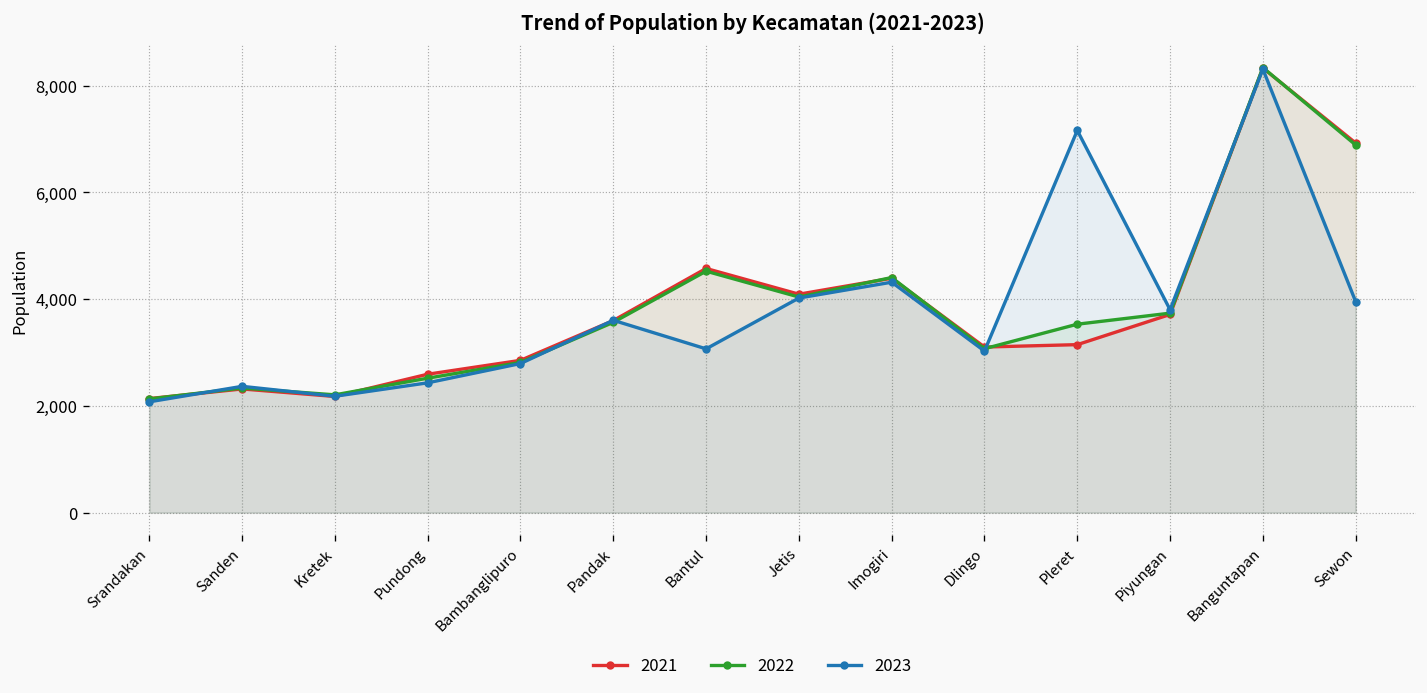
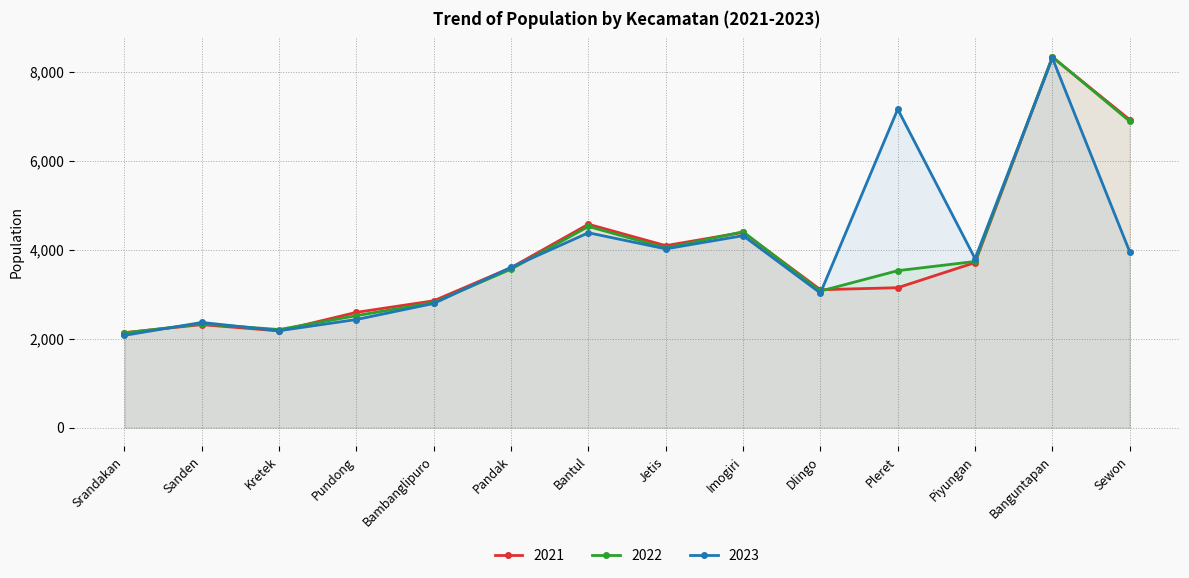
  {
    "2021": {
      "Pundong": "2,600",
      "Pleret": "3,100"
    },
    "2022": {
      "Pundong": "2,500",
      "Pleret": "3,500"
    },
    "2023": {
      "Pundong": "2,400",
-     "Bantul": "3,100",
+     "Bantul": "4,400",
      "Imogiri": "4,300",
      "Pleret": "7,200",
      "Piyungan": "3,800",
      "Sewon": "4,000"
    }
  }
